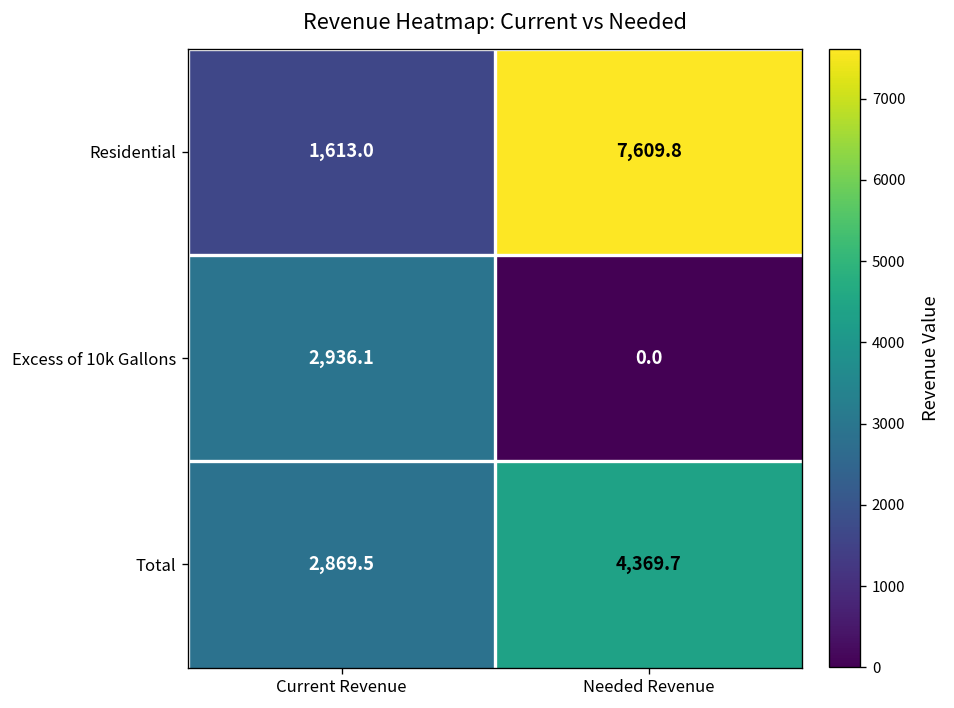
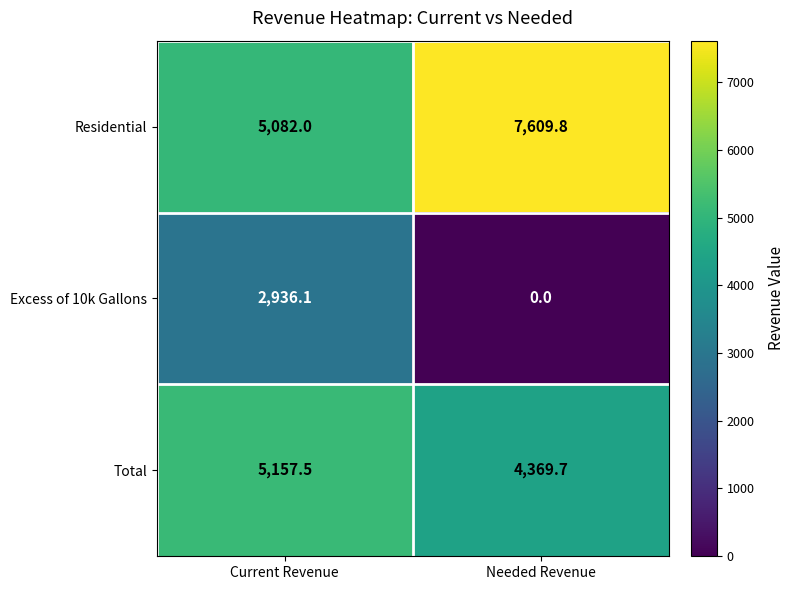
  {
    "Residential": {
-     "Current Revenue": "1,613.0",
+     "Current Revenue": "5,082.0",
      "Needed Revenue": "7,609.8"
    },
    "Excess of 10k Gallons": {
      "Current Revenue": "2,936.1",
      "Needed Revenue": "0.0"
    },
    "Total": {
-     "Current Revenue": "2,869.5",
+     "Current Revenue": "5,157.5",
      "Needed Revenue": "4,369.7"
    }
  }
